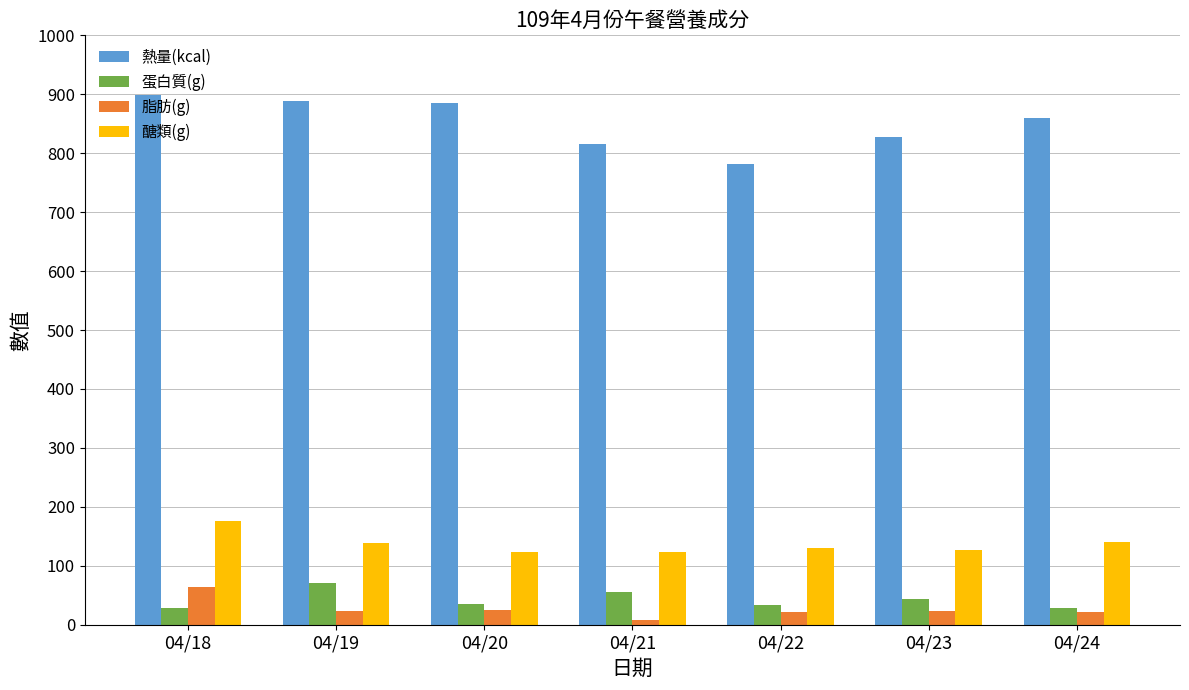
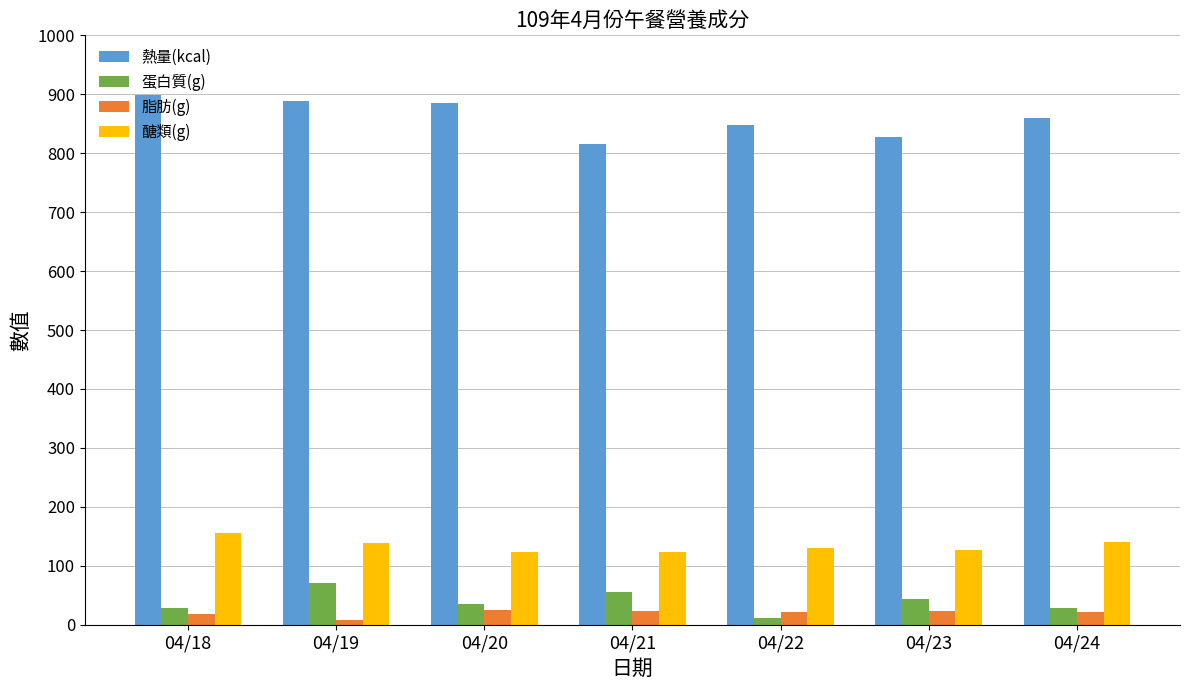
  {
    "熱量(kcal)": {
      "04/18": 900,
      "04/19": 890,
      "04/20": 890,
      "04/21": 820,
-     "04/22": 780,
+     "04/22": 850,
      "04/23": 830,
      "04/24": 860
    },
    "蛋白質(g)": {
      "04/18": 30,
      "04/19": 70,
      "04/20": 40,
      "04/21": 60,
-     "04/22": 30,
+     "04/22": 10,
      "04/23": 40,
      "04/24": 30
    },
    "脂肪(g)": {
-     "04/18": 60,
-     "04/19": 20,
+     "04/18": 20,
+     "04/19": 10,
      "04/20": 30,
-     "04/21": 10,
+     "04/21": 20,
      "04/22": 20,
      "04/23": 20,
      "04/24": 20
    },
    "醣類(g)": {
-     "04/18": 180,
+     "04/18": 160,
      "04/19": 140,
      "04/20": 120,
      "04/21": 120,
      "04/22": 130,
      "04/23": 130,
      "04/24": 140
    }
  }
